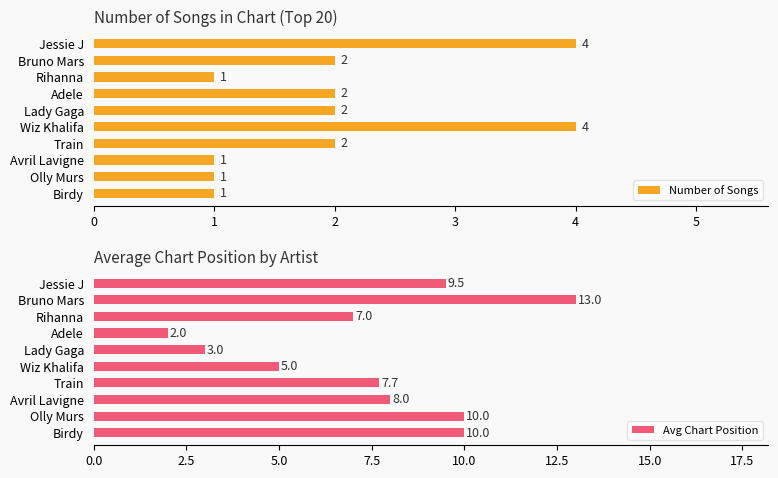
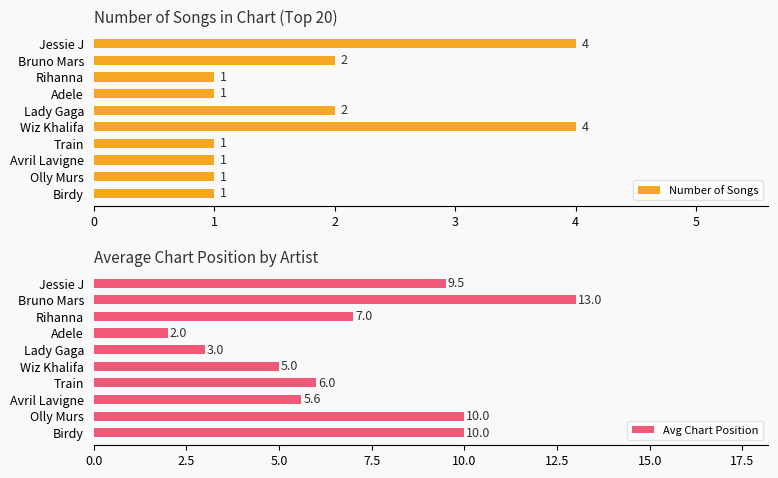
  {
    "Number of Songs in Chart (Top 20)": {
      "Jessie J": 4,
      "Bruno Mars": 2,
      "Rihanna": 1,
-     "Adele": 2,
+     "Adele": 1,
      "Lady Gaga": 2,
      "Wiz Khalifa": 4,
-     "Train": 2,
+     "Train": 1,
      "Avril Lavigne": 1,
      "Olly Murs": 1,
      "Birdy": 1
    },
    "Average Chart Position by Artist": {
      "Jessie J": 9.5,
      "Bruno Mars": 13.0,
      "Rihanna": 7.0,
      "Adele": 2.0,
      "Lady Gaga": 3.0,
      "Wiz Khalifa": 5.0,
-     "Train": 7.7,
-     "Avril Lavigne": 8.0,
+     "Train": 6.0,
+     "Avril Lavigne": 5.6,
      "Olly Murs": 10.0,
      "Birdy": 10.0
    }
  }
